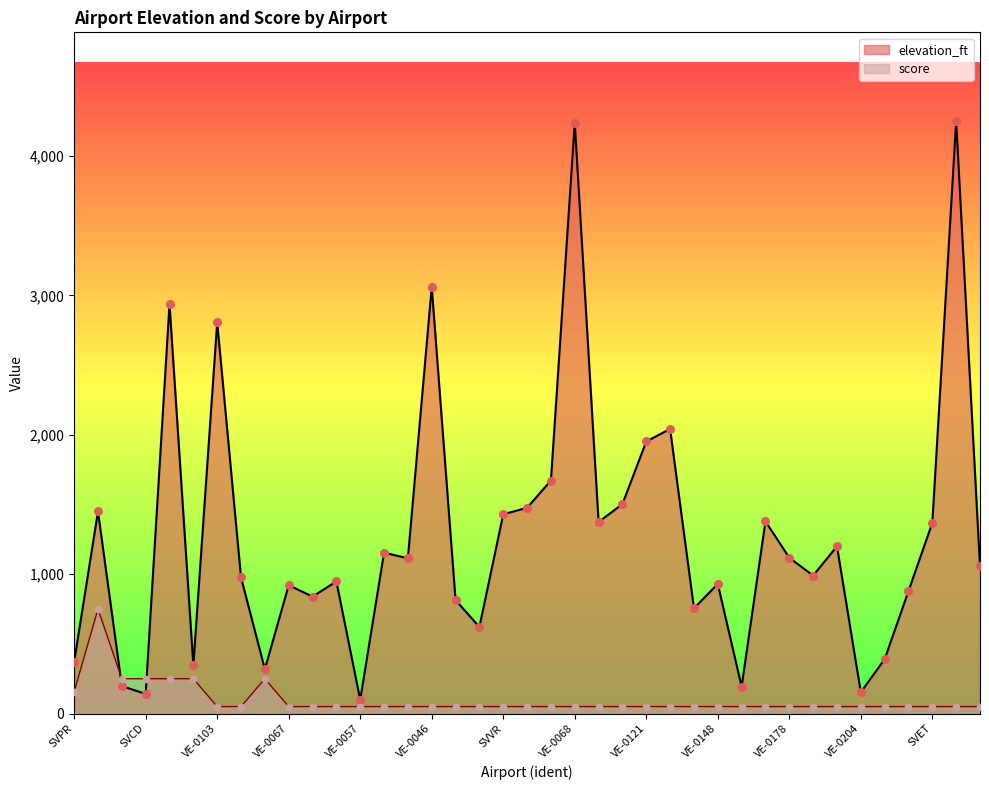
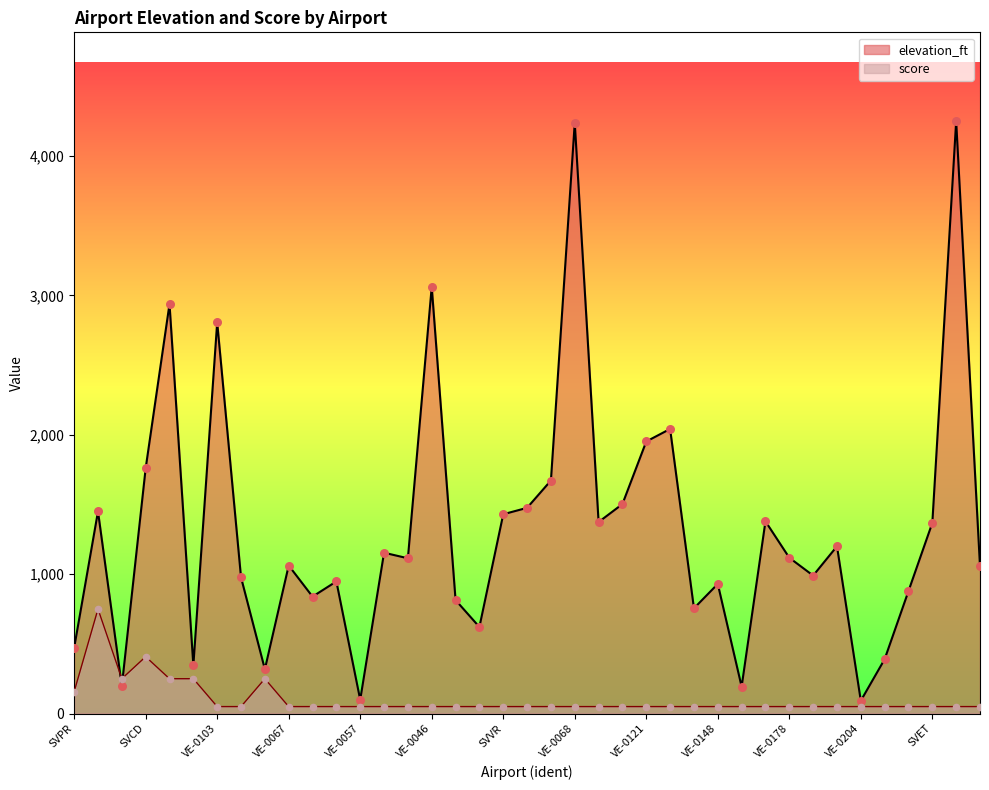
  {
    "elevation_ft": {
-     "SVPR": "370",
-     "SVCD": "140",
+     "SVPR": "470",
+     "SVCD": "1,760",
      "VE-0103": "2,810",
-     "VE-0067": "920",
+     "VE-0067": "1,060",
      "VE-0057": "100",
      "VE-0046": "3,060",
      "SVVR": "1,430",
      "VE-0068": "4,240",
      "VE-0121": "1,950",
      "VE-0148": "930",
      "VE-0178": "1,120",
-     "VE-0204": "150",
+     "VE-0204": "90",
      "SVET": "1,370"
    },
    "score": {
      "SVPR": "160",
-     "SVCD": "250",
+     "SVCD": "410",
      "VE-0103": "50",
      "VE-0067": "50",
      "VE-0057": "50",
      "VE-0046": "50",
      "SVVR": "50",
      "VE-0068": "50",
      "VE-0121": "50",
      "VE-0148": "50",
      "VE-0178": "50",
      "VE-0204": "50",
      "SVET": "50"
    }
  }
